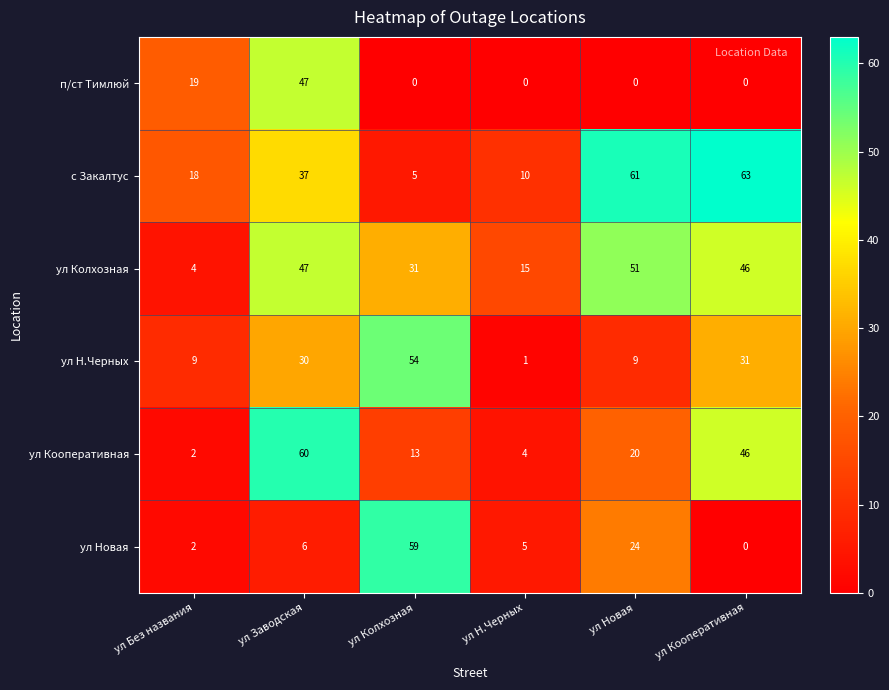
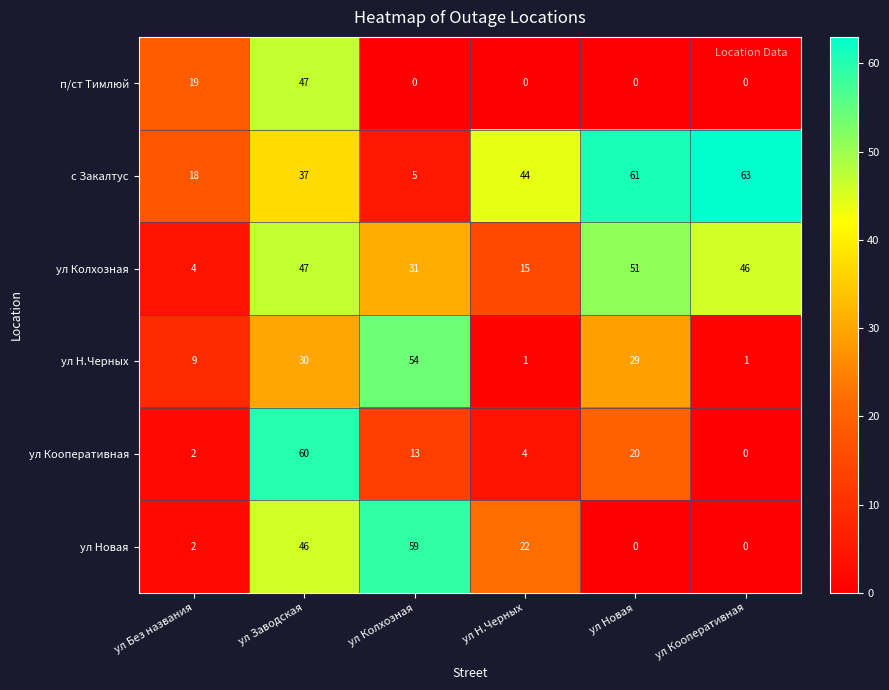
  {
    "п/ст Тимлюй": {
      "ул Без названия": 19,
      "ул Заводская": 47,
      "ул Колхозная": 0,
      "ул Н.Черных": 0,
      "ул Новая": 0
    },
    "с Закалтус": {
      "ул Без названия": 18,
      "ул Заводская": 37,
      "ул Колхозная": 5,
-     "ул Н.Черных": 10,
+     "ул Н.Черных": 44,
      "ул Новая": 61,
      "ул Кооперативная": 63
    },
    "ул Колхозная": {
      "ул Без названия": 4,
      "ул Заводская": 47,
      "ул Колхозная": 31,
      "ул Н.Черных": 15,
      "ул Новая": 51,
      "ул Кооперативная": 46
    },
    "ул Н.Черных": {
      "ул Без названия": 9,
      "ул Заводская": 30,
      "ул Колхозная": 54,
      "ул Н.Черных": 1,
-     "ул Новая": 9,
-     "ул Кооперативная": 31
+     "ул Новая": 29,
+     "ул Кооперативная": 1
    },
    "ул Кооперативная": {
      "ул Без названия": 2,
      "ул Заводская": 60,
      "ул Колхозная": 13,
      "ул Н.Черных": 4,
      "ул Новая": 20,
-     "ул Кооперативная": 46
+     "ул Кооперативная": 0
    },
    "ул Новая": {
      "ул Без названия": 2,
-     "ул Заводская": 6,
+     "ул Заводская": 46,
      "ул Колхозная": 59,
-     "ул Н.Черных": 5,
-     "ул Новая": 24,
+     "ул Н.Черных": 22,
+     "ул Новая": 0,
      "ул Кооперативная": 0
    }
  }
